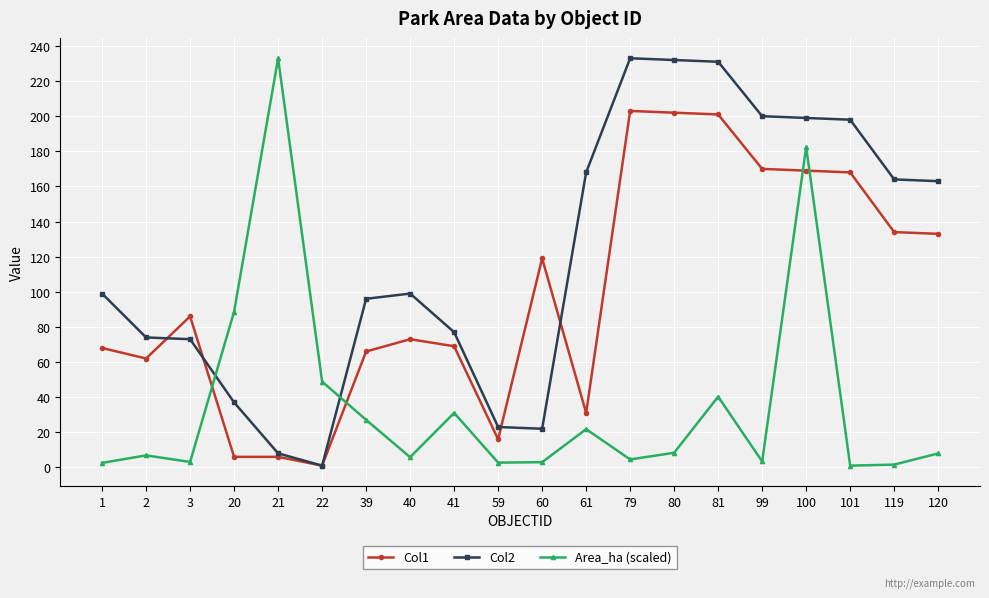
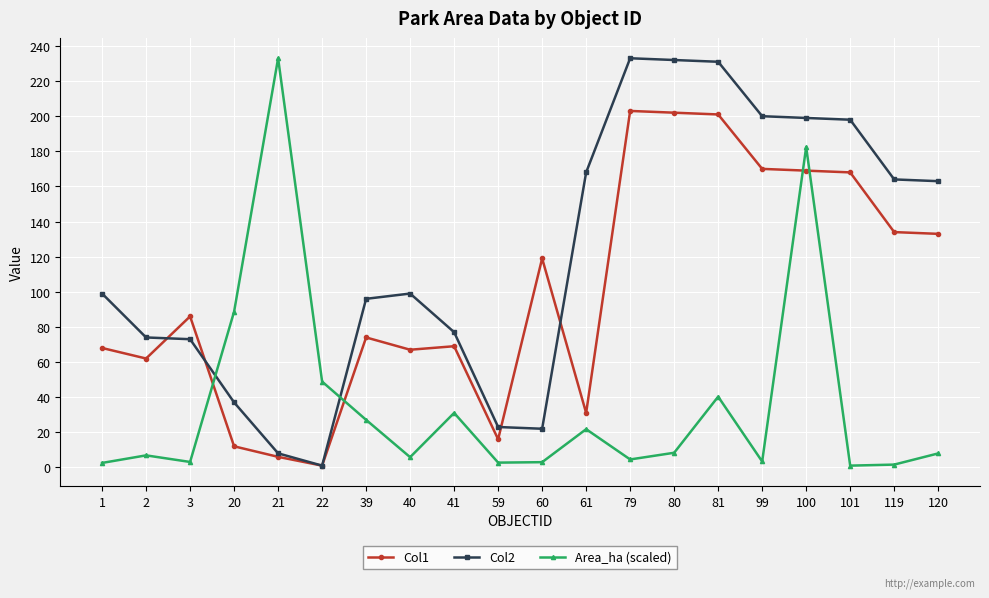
  {
    "Col1": {
      "1": 68,
      "2": 62,
      "3": 86,
-     "20": 6,
+     "20": 12,
      "21": 6,
-     "39": 66,
-     "40": 73,
+     "39": 74,
+     "40": 67,
      "41": 69,
      "59": 16,
      "60": 119,
      "61": 31,
      "79": 203,
      "80": 202,
      "81": 201,
      "99": 170,
      "100": 169,
      "101": 168,
      "119": 134,
      "120": 133
    },
    "Col2": {
      "1": 99,
      "2": 74,
      "3": 73,
      "20": 37,
      "21": 8,
      "39": 96,
      "40": 99,
      "41": 77,
      "59": 23,
      "60": 22,
      "61": 168,
      "79": 233,
      "80": 232,
      "81": 231,
      "99": 200,
      "100": 199,
      "101": 198,
      "119": 164,
      "120": 163
    },
    "Area_ha (scaled)": {
      "1": 3,
      "2": 7,
      "3": 3,
      "20": 89,
      "21": 233,
      "22": 49,
      "39": 27,
      "40": 6,
      "41": 31,
      "59": 3,
      "60": 3,
      "61": 22,
      "79": 5,
      "80": 8,
      "81": 40,
      "99": 3,
      "100": 182,
      "101": 1,
      "119": 2,
      "120": 8
    }
  }
